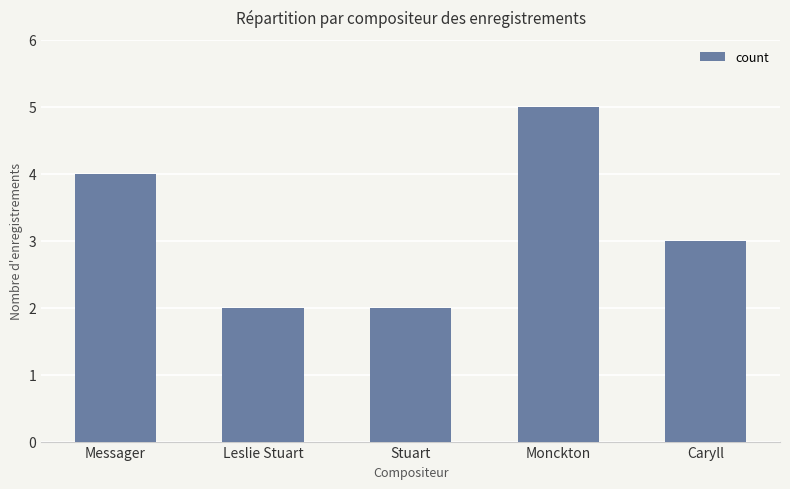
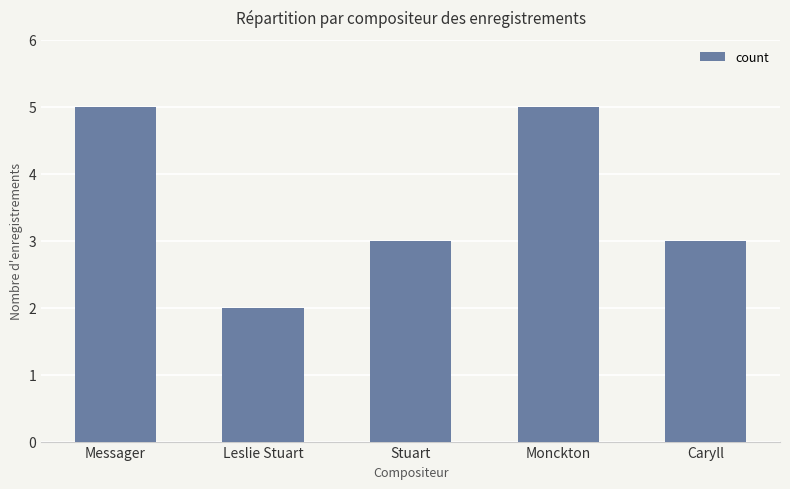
  {
-   "Messager": 4,
+   "Messager": 5,
    "Leslie Stuart": 2,
-   "Stuart": 2,
+   "Stuart": 3,
    "Monckton": 5,
    "Caryll": 3
  }
